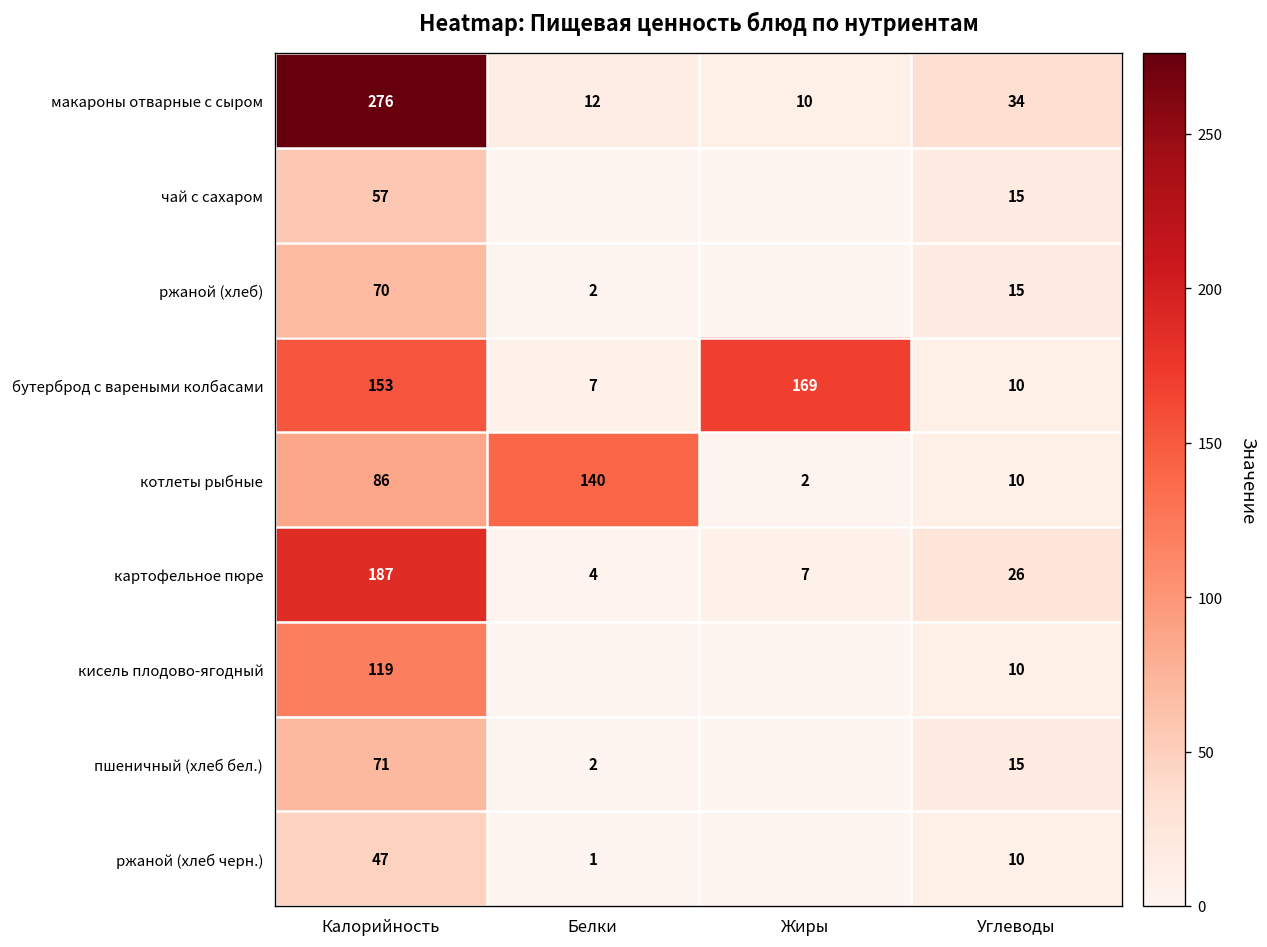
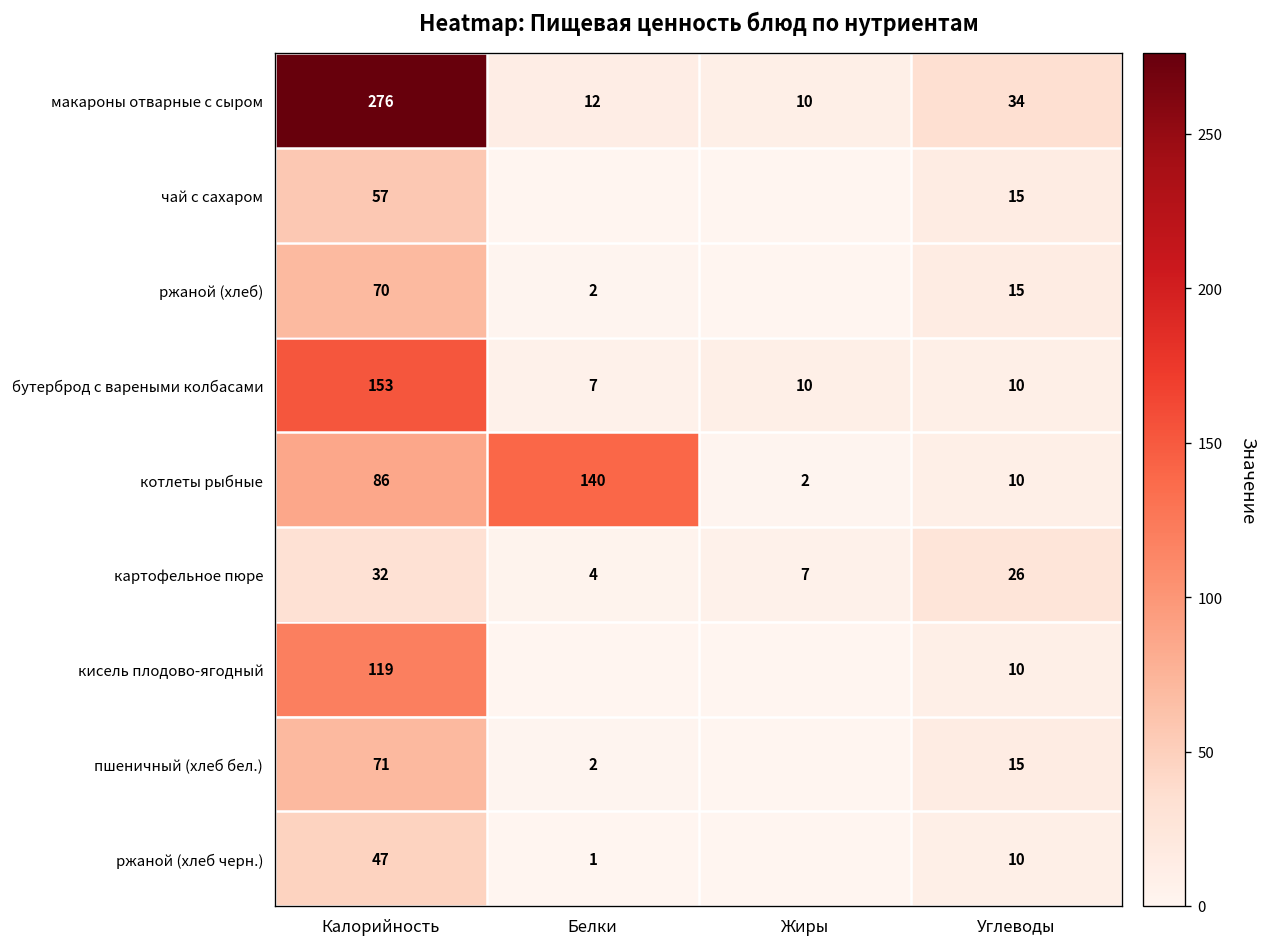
  {
    "макароны отварные с сыром": {
      "Калорийность": 276,
      "Белки": 12,
      "Жиры": 10,
      "Углеводы": 34
    },
    "чай с сахаром": {
      "Калорийность": 57,
      "Углеводы": 15
    },
    "ржаной (хлеб)": {
      "Калорийность": 70,
      "Белки": 2,
      "Углеводы": 15
    },
    "бутерброд с вареными колбасами": {
      "Калорийность": 153,
      "Белки": 7,
-     "Жиры": 169,
+     "Жиры": 10,
      "Углеводы": 10
    },
    "котлеты рыбные": {
      "Калорийность": 86,
      "Белки": 140,
      "Жиры": 2,
      "Углеводы": 10
    },
    "картофельное пюре": {
-     "Калорийность": 187,
+     "Калорийность": 32,
      "Белки": 4,
      "Жиры": 7,
      "Углеводы": 26
    },
    "кисель плодово-ягодный": {
      "Калорийность": 119,
      "Углеводы": 10
    },
    "пшеничный (хлеб бел.)": {
      "Калорийность": 71,
      "Белки": 2,
      "Углеводы": 15
    },
    "ржаной (хлеб черн.)": {
      "Калорийность": 47,
      "Белки": 1,
      "Углеводы": 10
    }
  }
